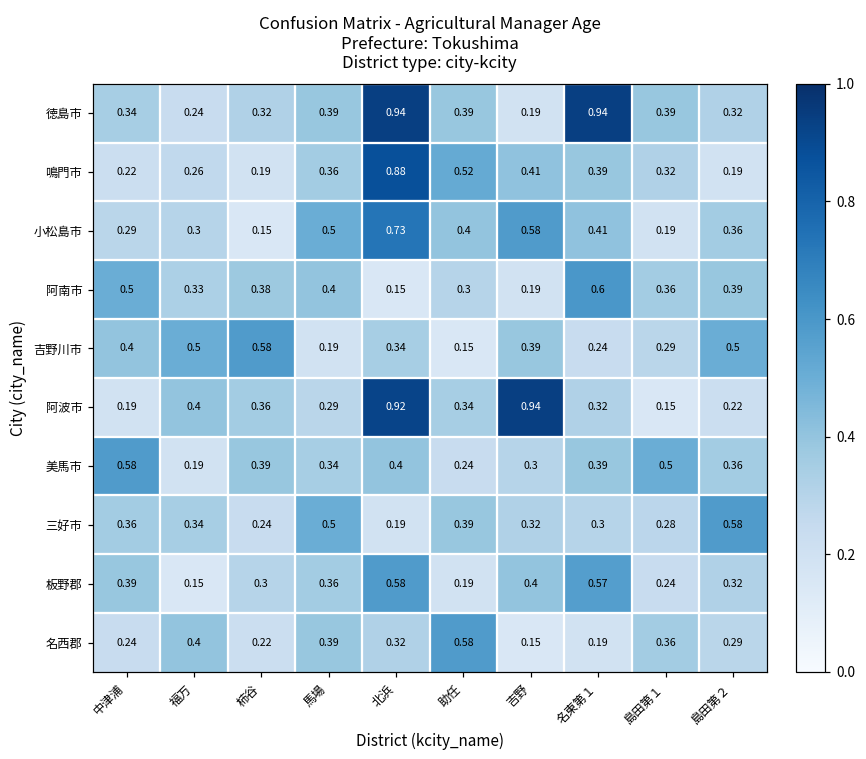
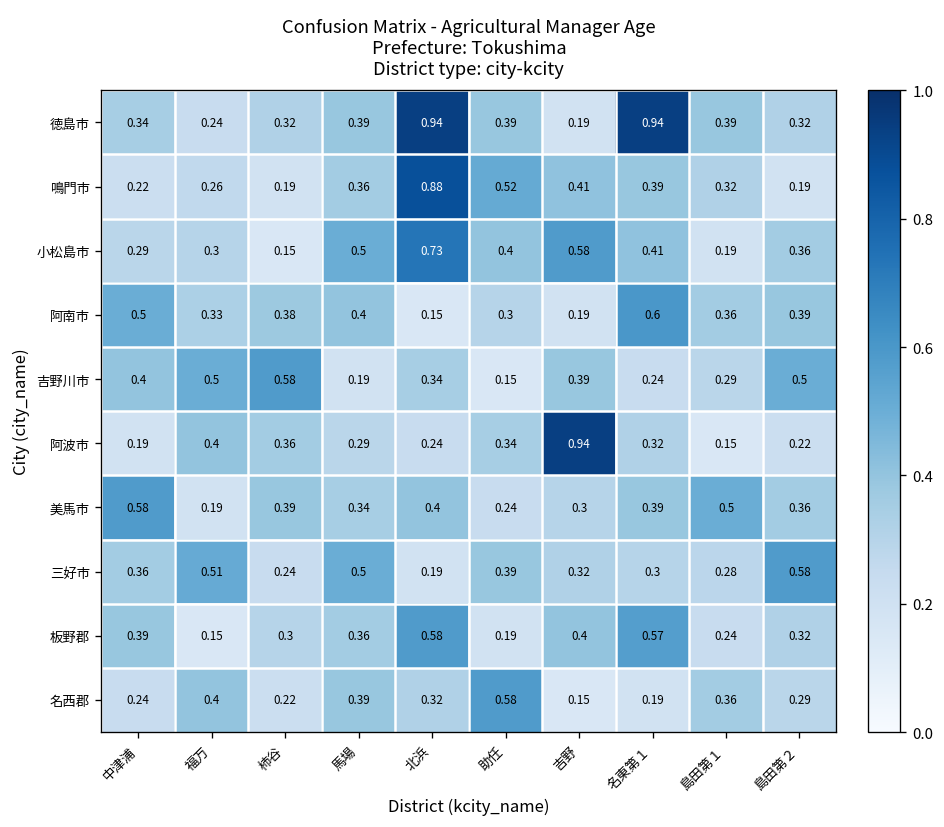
  {
    "徳島市": {
      "中津浦": 0.34,
      "福万": 0.24,
      "柿谷": 0.32,
      "馬場": 0.39,
      "北浜": 0.94,
      "助任": 0.39,
      "吉野": 0.19,
      "名東第１": 0.94,
      "島田第１": 0.39,
      "島田第２": 0.32
    },
    "鳴門市": {
      "中津浦": 0.22,
      "福万": 0.26,
      "柿谷": 0.19,
      "馬場": 0.36,
      "北浜": 0.88,
      "助任": 0.52,
      "吉野": 0.41,
      "名東第１": 0.39,
      "島田第１": 0.32,
      "島田第２": 0.19
    },
    "小松島市": {
      "中津浦": 0.29,
      "福万": 0.3,
      "柿谷": 0.15,
      "馬場": 0.5,
      "北浜": 0.73,
      "助任": 0.4,
      "吉野": 0.58,
      "名東第１": 0.41,
      "島田第１": 0.19,
      "島田第２": 0.36
    },
    "阿南市": {
      "中津浦": 0.5,
      "福万": 0.33,
      "柿谷": 0.38,
      "馬場": 0.4,
      "北浜": 0.15,
      "助任": 0.3,
      "吉野": 0.19,
      "名東第１": 0.6,
      "島田第１": 0.36,
      "島田第２": 0.39
    },
    "吉野川市": {
      "中津浦": 0.4,
      "福万": 0.5,
      "柿谷": 0.58,
      "馬場": 0.19,
      "北浜": 0.34,
      "助任": 0.15,
      "吉野": 0.39,
      "名東第１": 0.24,
      "島田第１": 0.29,
      "島田第２": 0.5
    },
    "阿波市": {
      "中津浦": 0.19,
      "福万": 0.4,
      "柿谷": 0.36,
      "馬場": 0.29,
-     "北浜": 0.92,
+     "北浜": 0.24,
      "助任": 0.34,
      "吉野": 0.94,
      "名東第１": 0.32,
      "島田第１": 0.15,
      "島田第２": 0.22
    },
    "美馬市": {
      "中津浦": 0.58,
      "福万": 0.19,
      "柿谷": 0.39,
      "馬場": 0.34,
      "北浜": 0.4,
      "助任": 0.24,
      "吉野": 0.3,
      "名東第１": 0.39,
      "島田第１": 0.5,
      "島田第２": 0.36
    },
    "三好市": {
      "中津浦": 0.36,
-     "福万": 0.34,
+     "福万": 0.51,
      "柿谷": 0.24,
      "馬場": 0.5,
      "北浜": 0.19,
      "助任": 0.39,
      "吉野": 0.32,
      "名東第１": 0.3,
      "島田第１": 0.28,
      "島田第２": 0.58
    },
    "板野郡": {
      "中津浦": 0.39,
      "福万": 0.15,
      "柿谷": 0.3,
      "馬場": 0.36,
      "北浜": 0.58,
      "助任": 0.19,
      "吉野": 0.4,
      "名東第１": 0.57,
      "島田第１": 0.24,
      "島田第２": 0.32
    },
    "名西郡": {
      "中津浦": 0.24,
      "福万": 0.4,
      "柿谷": 0.22,
      "馬場": 0.39,
      "北浜": 0.32,
      "助任": 0.58,
      "吉野": 0.15,
      "名東第１": 0.19,
      "島田第１": 0.36,
      "島田第２": 0.29
    }
  }
